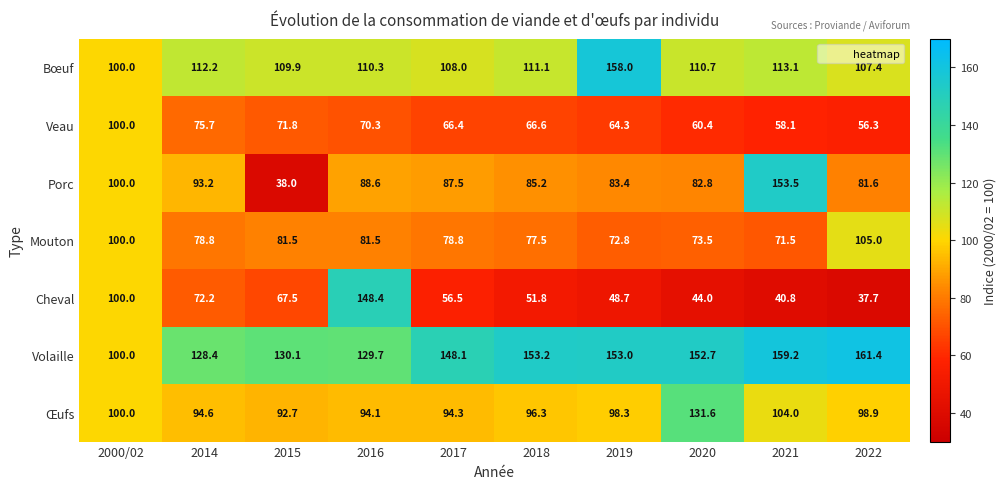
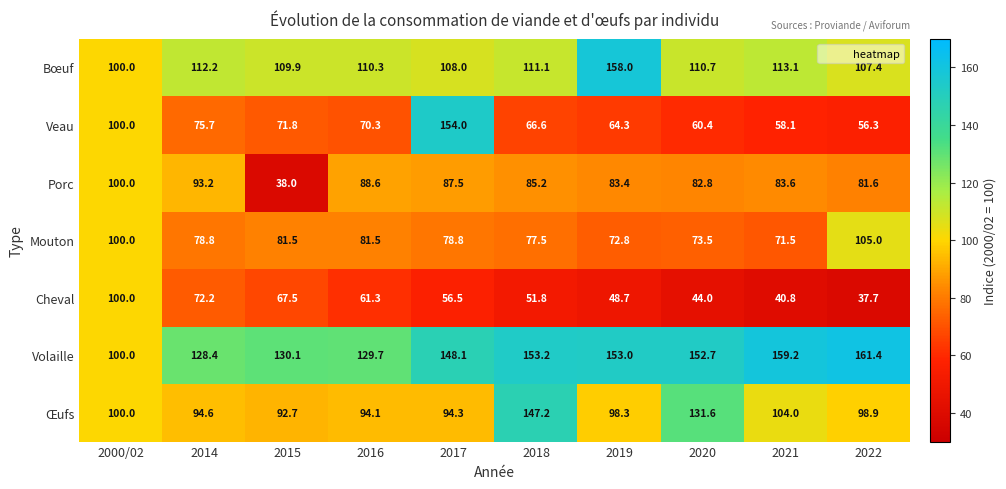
  {
    "Bœuf": {
      "2000/02": 100.0,
      "2014": 112.2,
      "2015": 109.9,
      "2016": 110.3,
      "2017": 108.0,
      "2018": 111.1,
      "2019": 158.0,
      "2020": 110.7,
      "2021": 113.1
    },
    "Veau": {
      "2000/02": 100.0,
      "2014": 75.7,
      "2015": 71.8,
      "2016": 70.3,
-     "2017": 66.4,
+     "2017": 154.0,
      "2018": 66.6,
      "2019": 64.3,
      "2020": 60.4,
      "2021": 58.1,
      "2022": 56.3
    },
    "Porc": {
      "2000/02": 100.0,
      "2014": 93.2,
      "2015": 38.0,
      "2016": 88.6,
      "2017": 87.5,
      "2018": 85.2,
      "2019": 83.4,
      "2020": 82.8,
-     "2021": 153.5,
+     "2021": 83.6,
      "2022": 81.6
    },
    "Mouton": {
      "2000/02": 100.0,
      "2014": 78.8,
      "2015": 81.5,
      "2016": 81.5,
      "2017": 78.8,
      "2018": 77.5,
      "2019": 72.8,
      "2020": 73.5,
      "2021": 71.5,
      "2022": 105.0
    },
    "Cheval": {
      "2000/02": 100.0,
      "2014": 72.2,
      "2015": 67.5,
-     "2016": 148.4,
+     "2016": 61.3,
      "2017": 56.5,
      "2018": 51.8,
      "2019": 48.7,
      "2020": 44.0,
      "2021": 40.8,
      "2022": 37.7
    },
    "Volaille": {
      "2000/02": 100.0,
      "2014": 128.4,
      "2015": 130.1,
      "2016": 129.7,
      "2017": 148.1,
      "2018": 153.2,
      "2019": 153.0,
      "2020": 152.7,
      "2021": 159.2,
      "2022": 161.4
    },
    "Œufs": {
      "2000/02": 100.0,
      "2014": 94.6,
      "2015": 92.7,
      "2016": 94.1,
      "2017": 94.3,
-     "2018": 96.3,
+     "2018": 147.2,
      "2019": 98.3,
      "2020": 131.6,
      "2021": 104.0,
      "2022": 98.9
    }
  }
